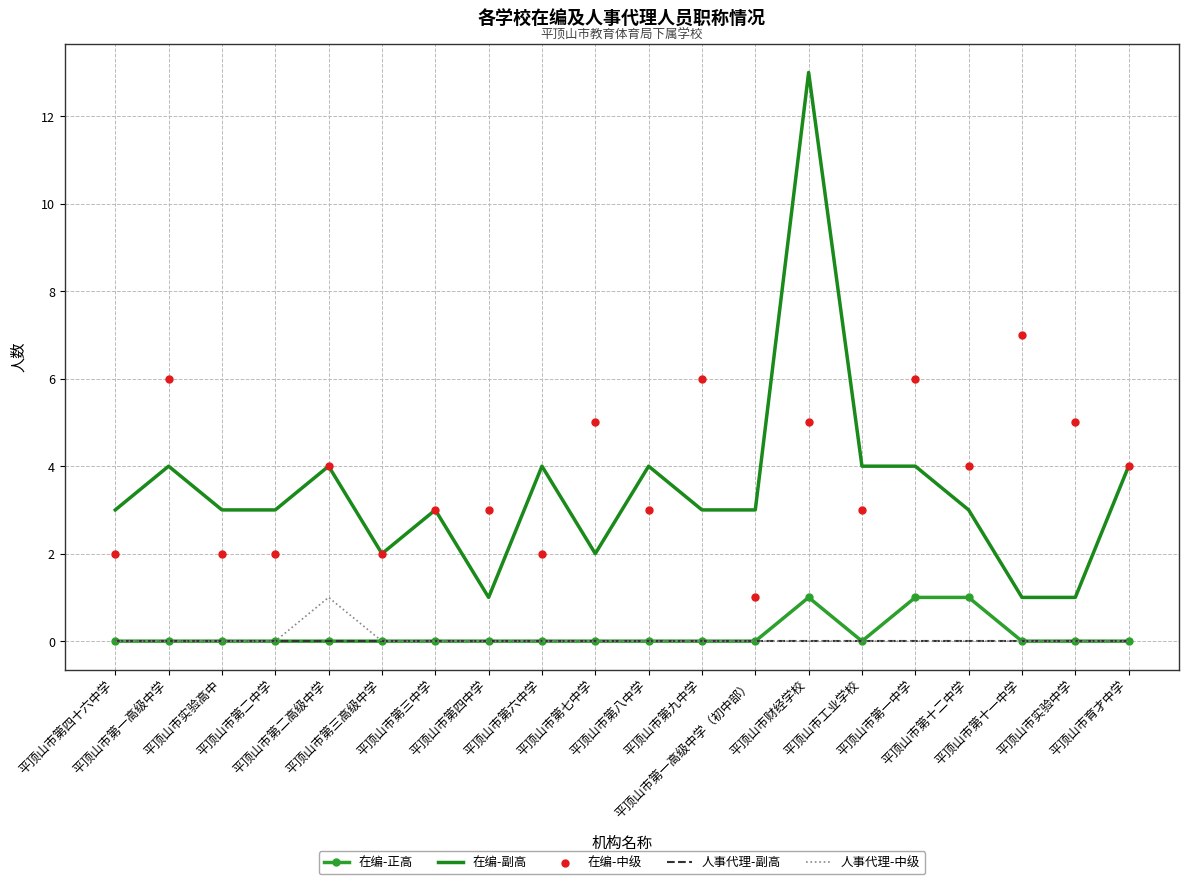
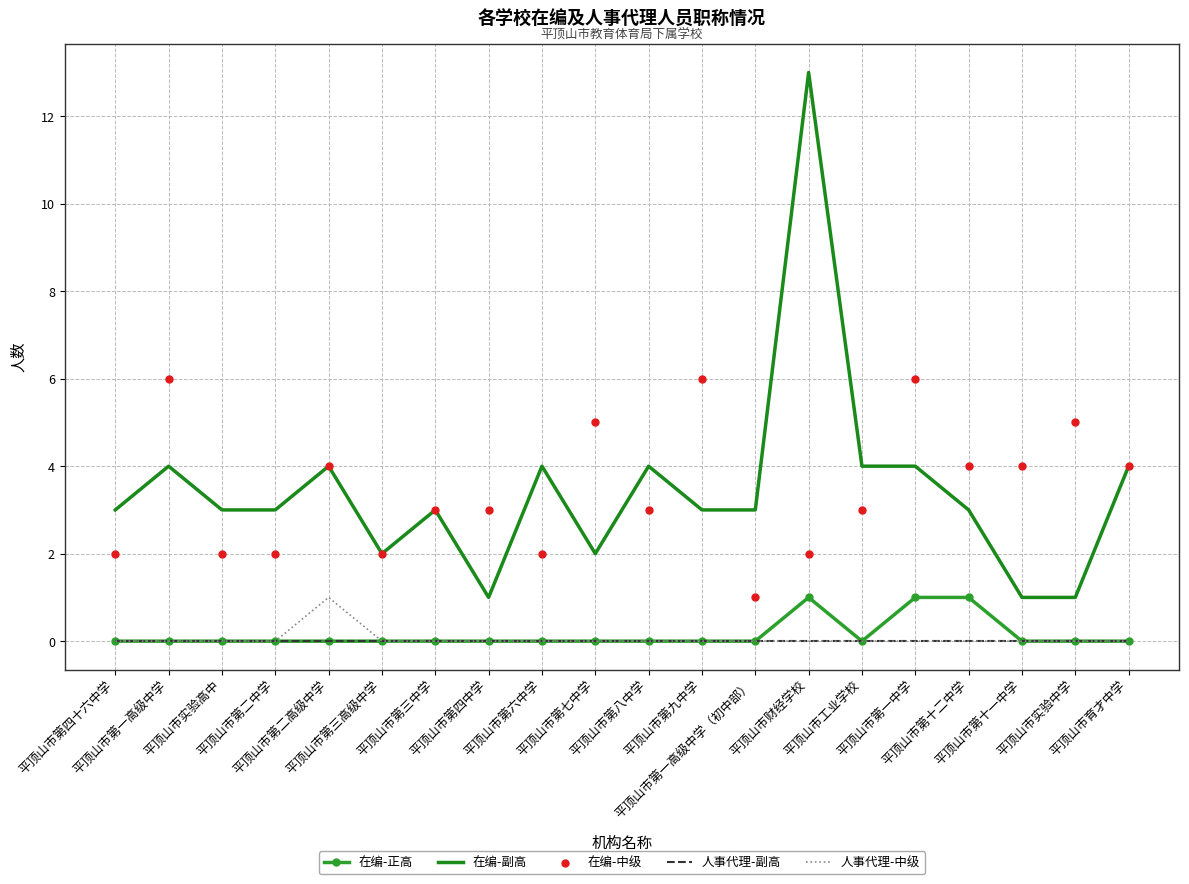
  {
    "在编-中级": {
-     "平顶山市财经学校": 5,
-     "平顶山市第十一中学": 7
+     "平顶山市财经学校": 2,
+     "平顶山市第十一中学": 4
    },
    "人事代理-中级": {
      "平顶山市第二高级中学": 1
    }
  }
